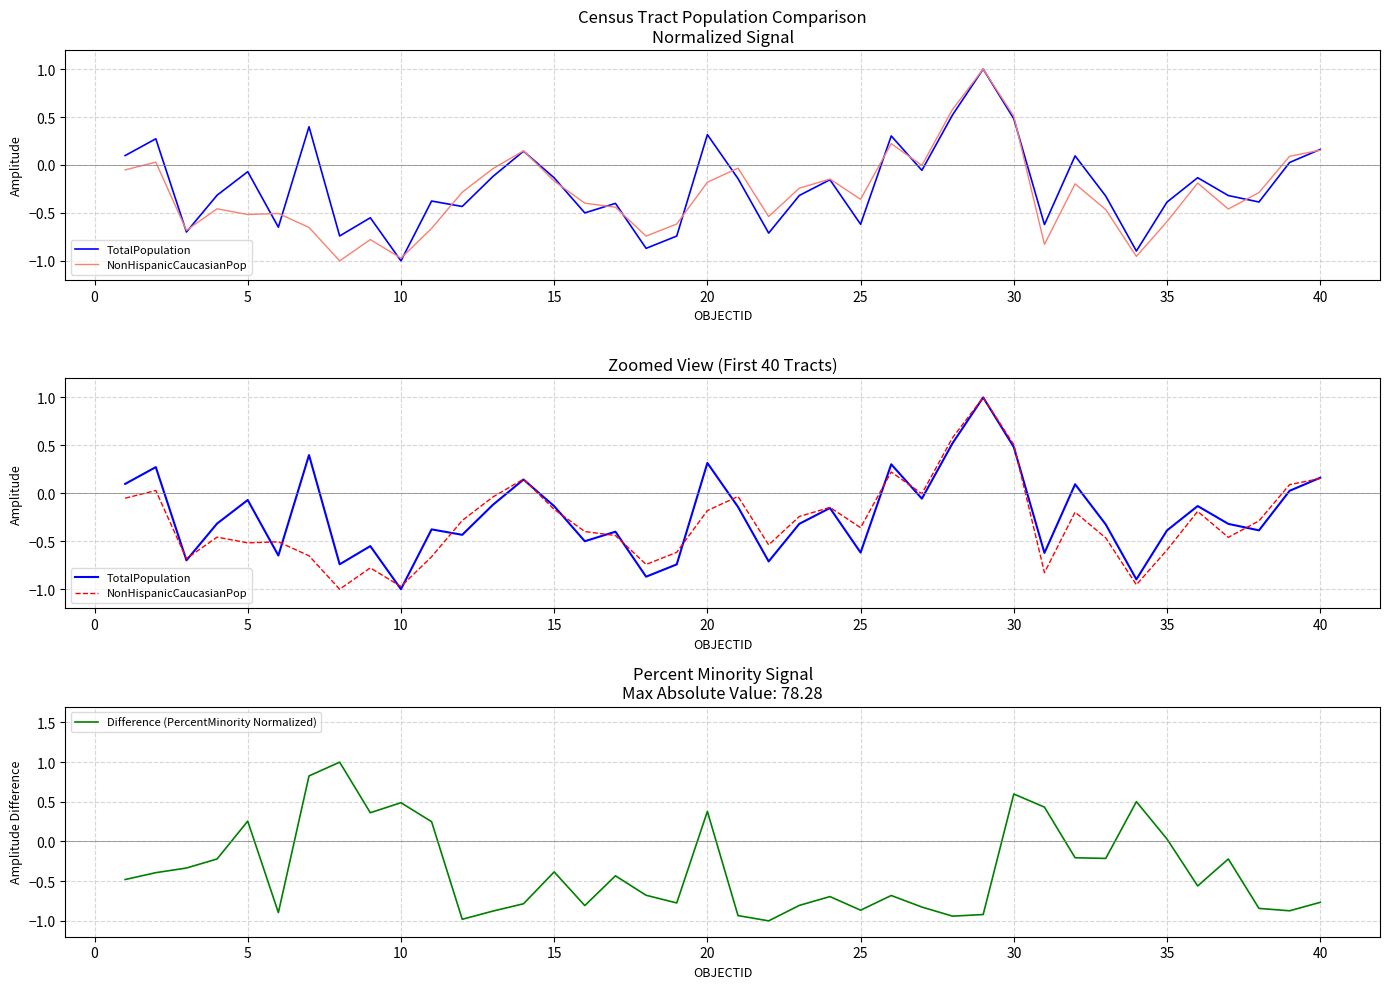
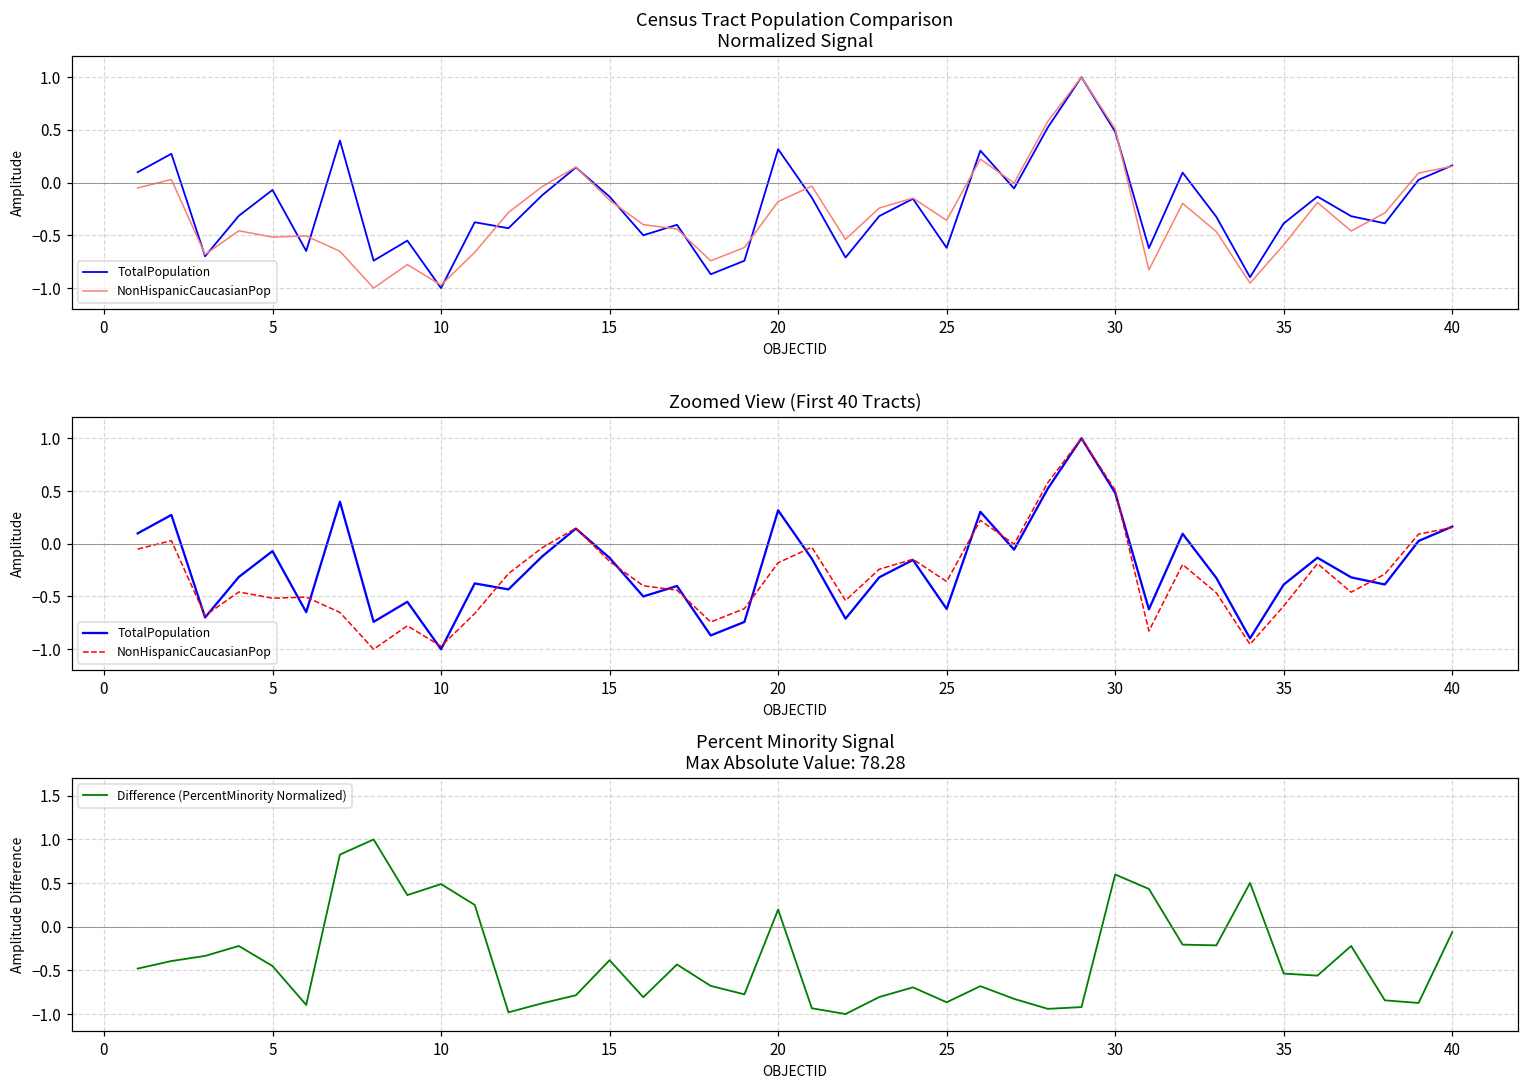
  {
    "Census Tract Population Comparison Normalized Signal": {
      "TotalPopulation": {
        "5": -0.1,
        "10": -1.0,
        "15": -0.1,
        "20": 0.3,
        "25": -0.6,
        "35": -0.4
      }
    },
    "Zoomed View (First 40 Tracts)": {
      "TotalPopulation": {
        "5": -0.1,
        "10": -1.0,
        "15": -0.1,
        "20": 0.3,
        "25": -0.6,
        "35": -0.4
      },
      "NonHispanicCaucasianPop": {
        "5": -0.5,
        "10": -1.0,
        "15": -0.2,
        "20": -0.2,
        "25": -0.4,
        "35": -0.6
      }
    },
    "Percent Minority Signal Max Absolute Value: 78.28": {
-     "5": 0.3,
+     "5": -0.5,
      "10": 0.5,
      "15": -0.4,
-     "20": 0.4,
+     "20": 0.2,
      "25": -0.9,
      "30": 0.6,
-     "35": 0.0,
-     "40": -0.8
+     "35": -0.5,
+     "40": -0.1
    }
  }
